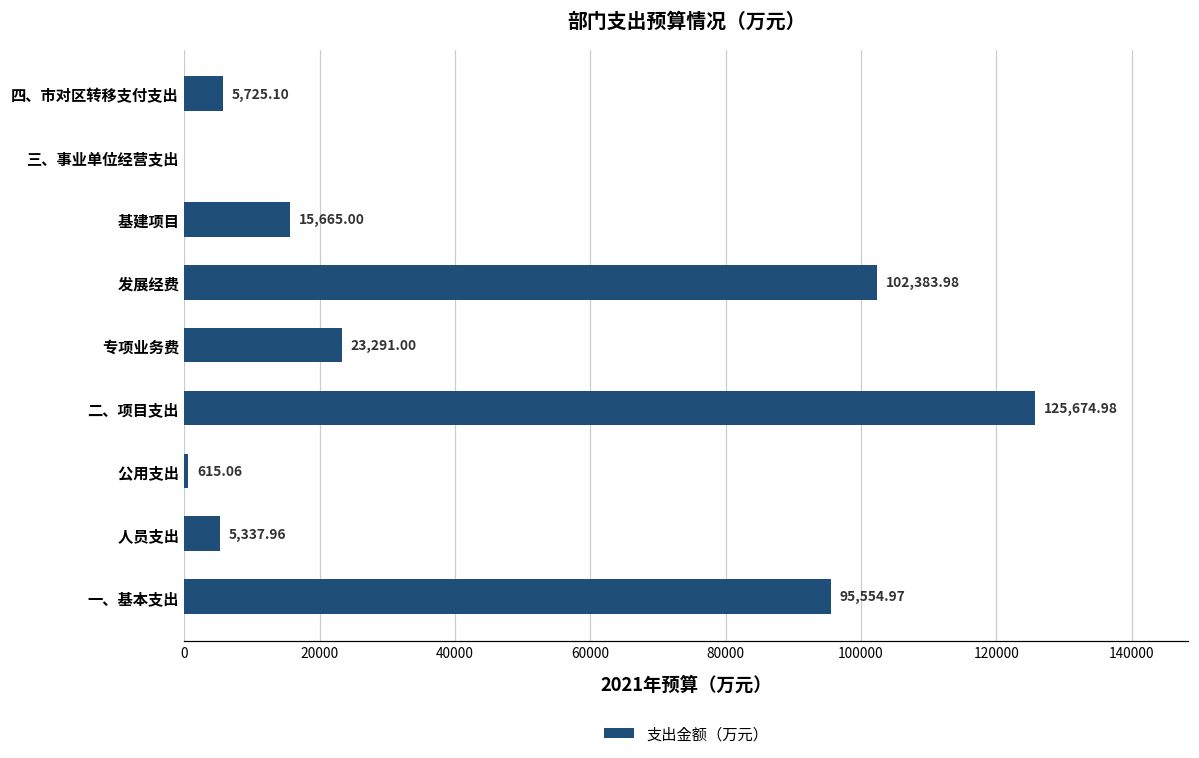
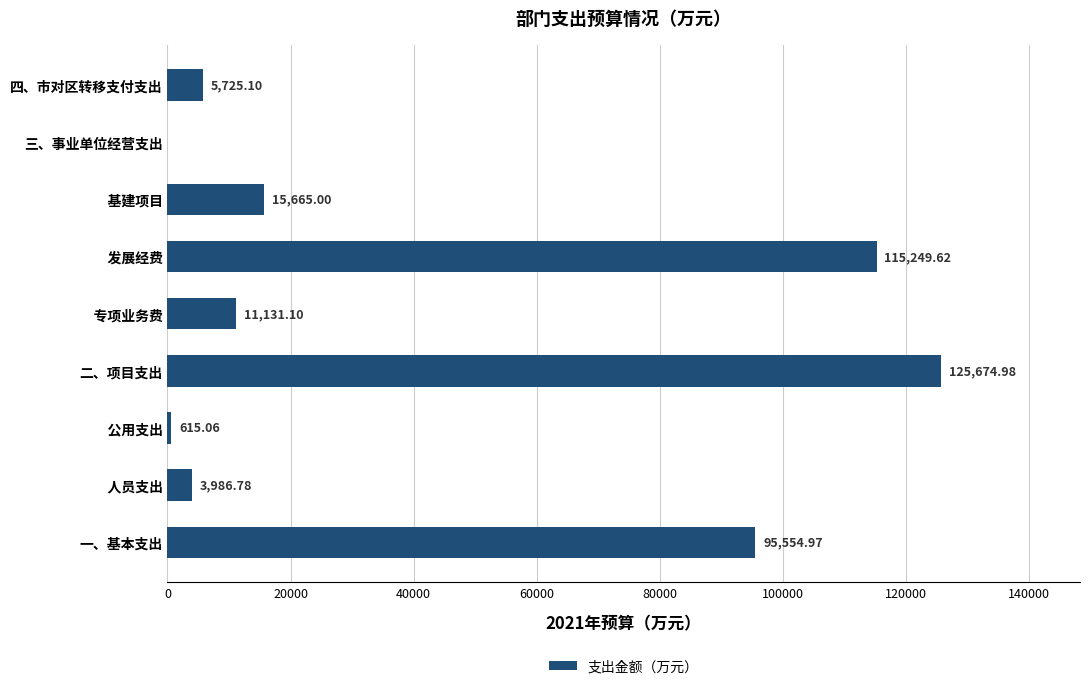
  {
    "四、市对区转移支付支出": "5,725.10",
    "基建项目": "15,665.00",
-   "发展经费": "102,383.98",
-   "专项业务费": "23,291.00",
+   "发展经费": "115,249.62",
+   "专项业务费": "11,131.10",
    "二、项目支出": "125,674.98",
    "公用支出": "615.06",
-   "人员支出": "5,337.96",
+   "人员支出": "3,986.78",
    "一、基本支出": "95,554.97"
  }
